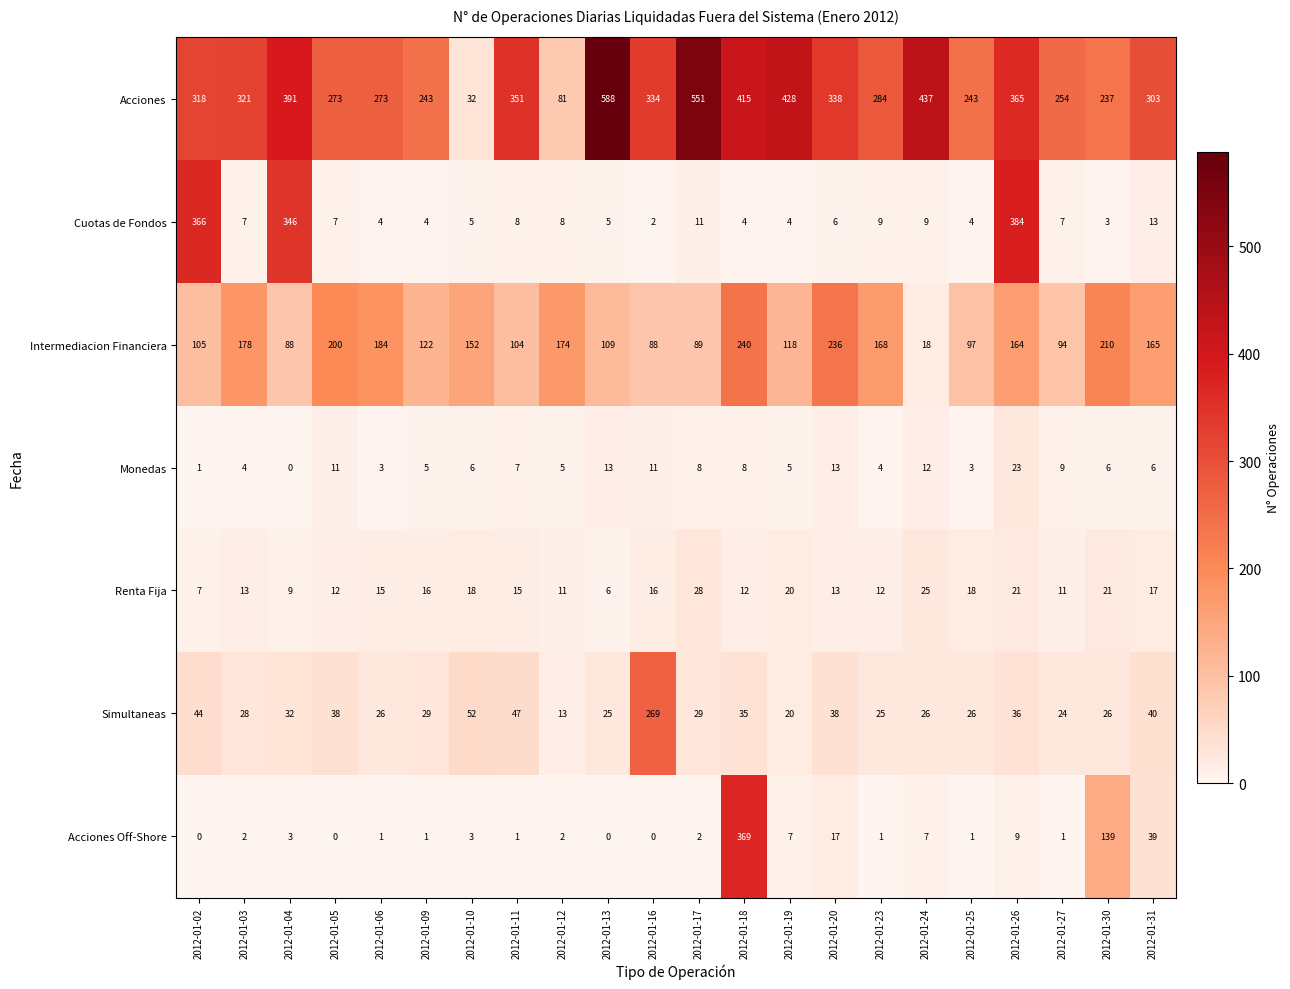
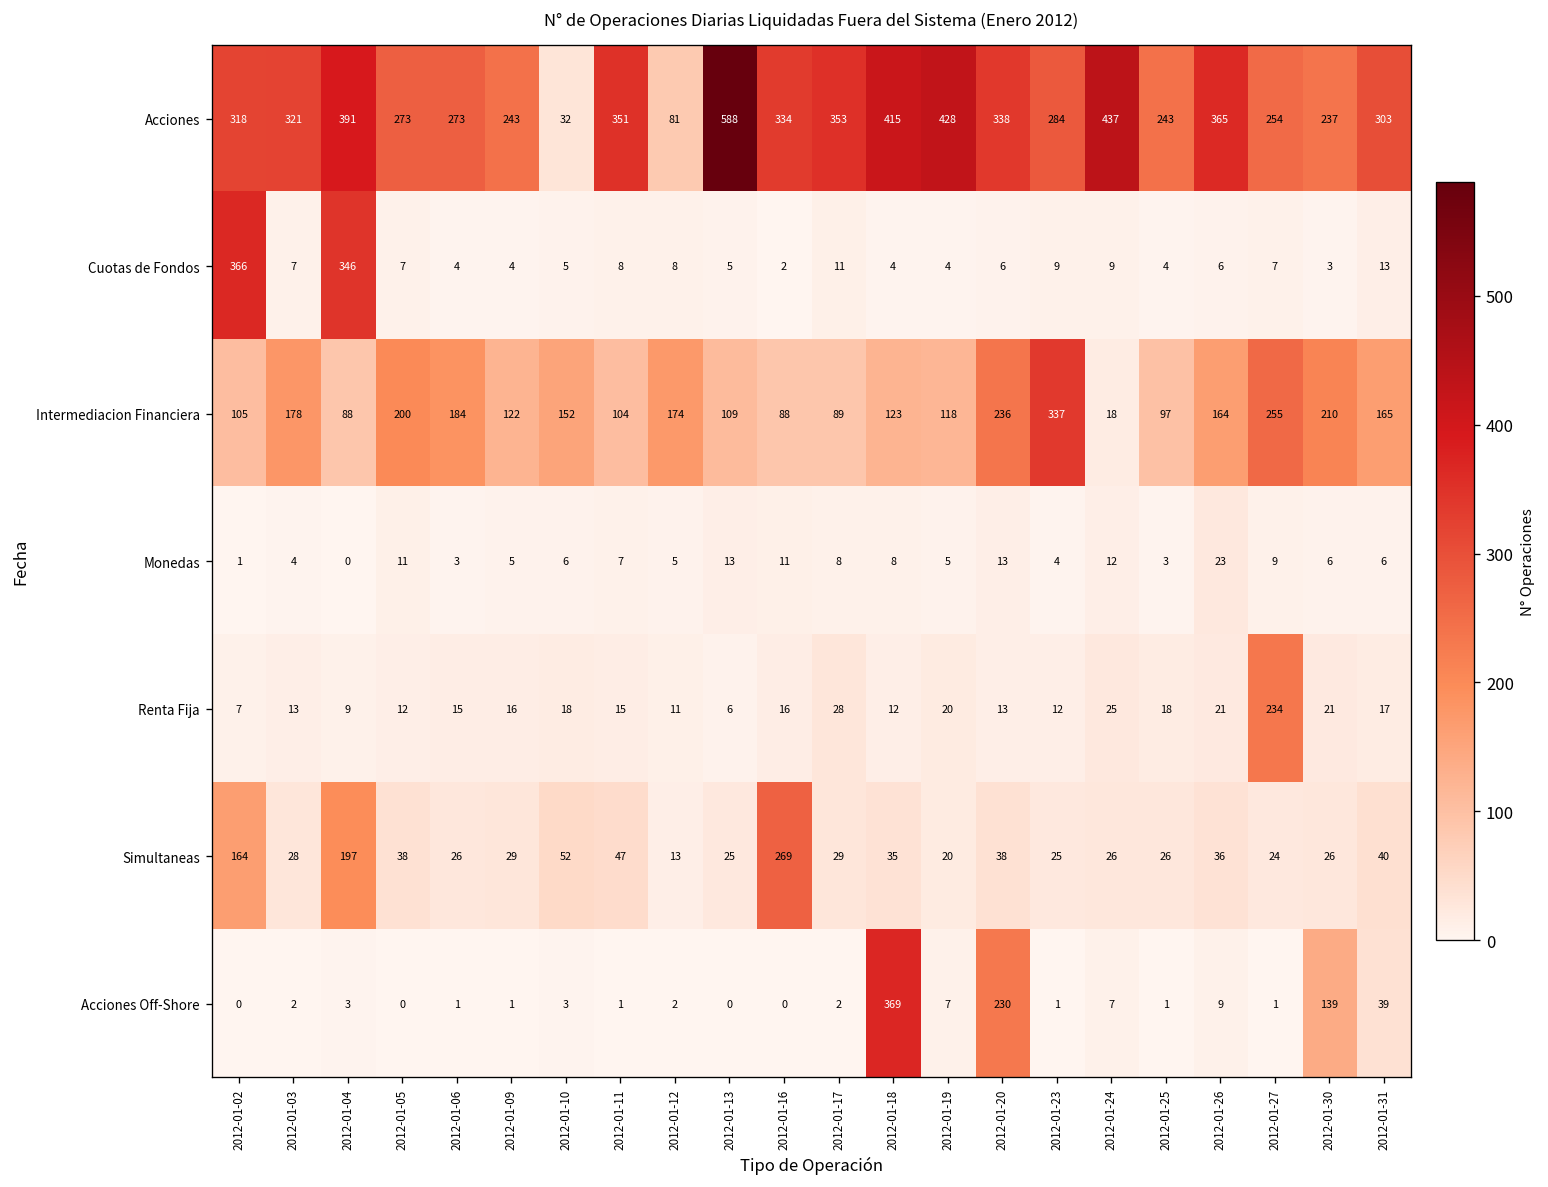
  {
    "Acciones": {
      "2012-01-02": 318,
      "2012-01-03": 321,
      "2012-01-04": 391,
      "2012-01-05": 273,
      "2012-01-06": 273,
      "2012-01-09": 243,
      "2012-01-10": 32,
      "2012-01-11": 351,
      "2012-01-12": 81,
      "2012-01-13": 588,
      "2012-01-16": 334,
-     "2012-01-17": 551,
+     "2012-01-17": 353,
      "2012-01-18": 415,
      "2012-01-19": 428,
      "2012-01-20": 338,
      "2012-01-23": 284,
      "2012-01-24": 437,
      "2012-01-25": 243,
      "2012-01-26": 365,
      "2012-01-27": 254,
      "2012-01-30": 237,
      "2012-01-31": 303
    },
    "Cuotas de Fondos": {
      "2012-01-02": 366,
      "2012-01-03": 7,
      "2012-01-04": 346,
      "2012-01-05": 7,
      "2012-01-06": 4,
      "2012-01-09": 4,
      "2012-01-10": 5,
      "2012-01-11": 8,
      "2012-01-12": 8,
      "2012-01-13": 5,
      "2012-01-16": 2,
      "2012-01-17": 11,
      "2012-01-18": 4,
      "2012-01-19": 4,
      "2012-01-20": 6,
      "2012-01-23": 9,
      "2012-01-24": 9,
      "2012-01-25": 4,
-     "2012-01-26": 384,
+     "2012-01-26": 6,
      "2012-01-27": 7,
      "2012-01-30": 3,
      "2012-01-31": 13
    },
    "Intermediacion Financiera": {
      "2012-01-02": 105,
      "2012-01-03": 178,
      "2012-01-04": 88,
      "2012-01-05": 200,
      "2012-01-06": 184,
      "2012-01-09": 122,
      "2012-01-10": 152,
      "2012-01-11": 104,
      "2012-01-12": 174,
      "2012-01-13": 109,
      "2012-01-16": 88,
      "2012-01-17": 89,
-     "2012-01-18": 240,
+     "2012-01-18": 123,
      "2012-01-19": 118,
      "2012-01-20": 236,
-     "2012-01-23": 168,
+     "2012-01-23": 337,
      "2012-01-24": 18,
      "2012-01-25": 97,
      "2012-01-26": 164,
-     "2012-01-27": 94,
+     "2012-01-27": 255,
      "2012-01-30": 210,
      "2012-01-31": 165
    },
    "Monedas": {
      "2012-01-02": 1,
      "2012-01-03": 4,
      "2012-01-04": 0,
      "2012-01-05": 11,
      "2012-01-06": 3,
      "2012-01-09": 5,
      "2012-01-10": 6,
      "2012-01-11": 7,
      "2012-01-12": 5,
      "2012-01-13": 13,
      "2012-01-16": 11,
      "2012-01-17": 8,
      "2012-01-18": 8,
      "2012-01-19": 5,
      "2012-01-20": 13,
      "2012-01-23": 4,
      "2012-01-24": 12,
      "2012-01-25": 3,
      "2012-01-26": 23,
      "2012-01-27": 9,
      "2012-01-30": 6,
      "2012-01-31": 6
    },
    "Renta Fija": {
      "2012-01-02": 7,
      "2012-01-03": 13,
      "2012-01-04": 9,
      "2012-01-05": 12,
      "2012-01-06": 15,
      "2012-01-09": 16,
      "2012-01-10": 18,
      "2012-01-11": 15,
      "2012-01-12": 11,
      "2012-01-13": 6,
      "2012-01-16": 16,
      "2012-01-17": 28,
      "2012-01-18": 12,
      "2012-01-19": 20,
      "2012-01-20": 13,
      "2012-01-23": 12,
      "2012-01-24": 25,
      "2012-01-25": 18,
      "2012-01-26": 21,
-     "2012-01-27": 11,
+     "2012-01-27": 234,
      "2012-01-30": 21,
      "2012-01-31": 17
    },
    "Simultaneas": {
-     "2012-01-02": 44,
+     "2012-01-02": 164,
      "2012-01-03": 28,
-     "2012-01-04": 32,
+     "2012-01-04": 197,
      "2012-01-05": 38,
      "2012-01-06": 26,
      "2012-01-09": 29,
      "2012-01-10": 52,
      "2012-01-11": 47,
      "2012-01-12": 13,
      "2012-01-13": 25,
      "2012-01-16": 269,
      "2012-01-17": 29,
      "2012-01-18": 35,
      "2012-01-19": 20,
      "2012-01-20": 38,
      "2012-01-23": 25,
      "2012-01-24": 26,
      "2012-01-25": 26,
      "2012-01-26": 36,
      "2012-01-27": 24,
      "2012-01-30": 26,
      "2012-01-31": 40
    },
    "Acciones Off-Shore": {
      "2012-01-02": 0,
      "2012-01-03": 2,
      "2012-01-04": 3,
      "2012-01-05": 0,
      "2012-01-06": 1,
      "2012-01-09": 1,
      "2012-01-10": 3,
      "2012-01-11": 1,
      "2012-01-12": 2,
      "2012-01-13": 0,
      "2012-01-16": 0,
      "2012-01-17": 2,
      "2012-01-18": 369,
      "2012-01-19": 7,
-     "2012-01-20": 17,
+     "2012-01-20": 230,
      "2012-01-23": 1,
      "2012-01-24": 7,
      "2012-01-25": 1,
      "2012-01-26": 9,
      "2012-01-27": 1,
      "2012-01-30": 139,
      "2012-01-31": 39
    }
  }
